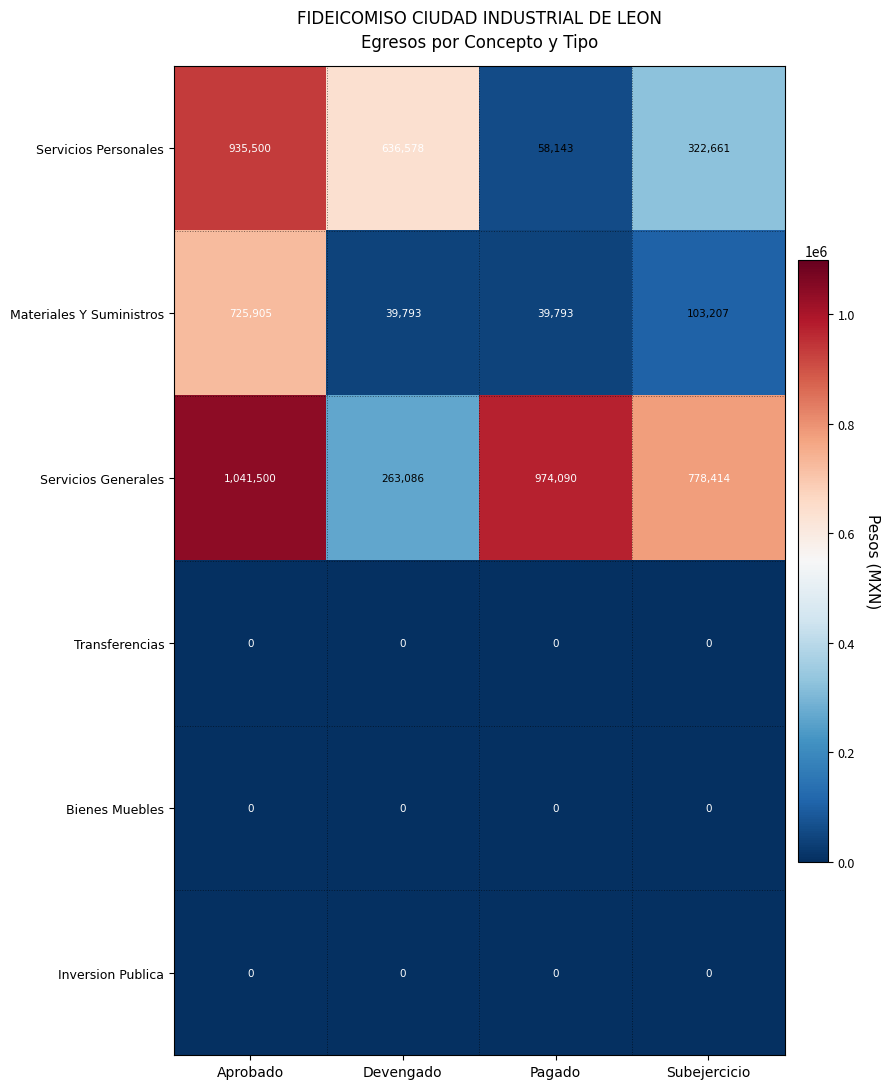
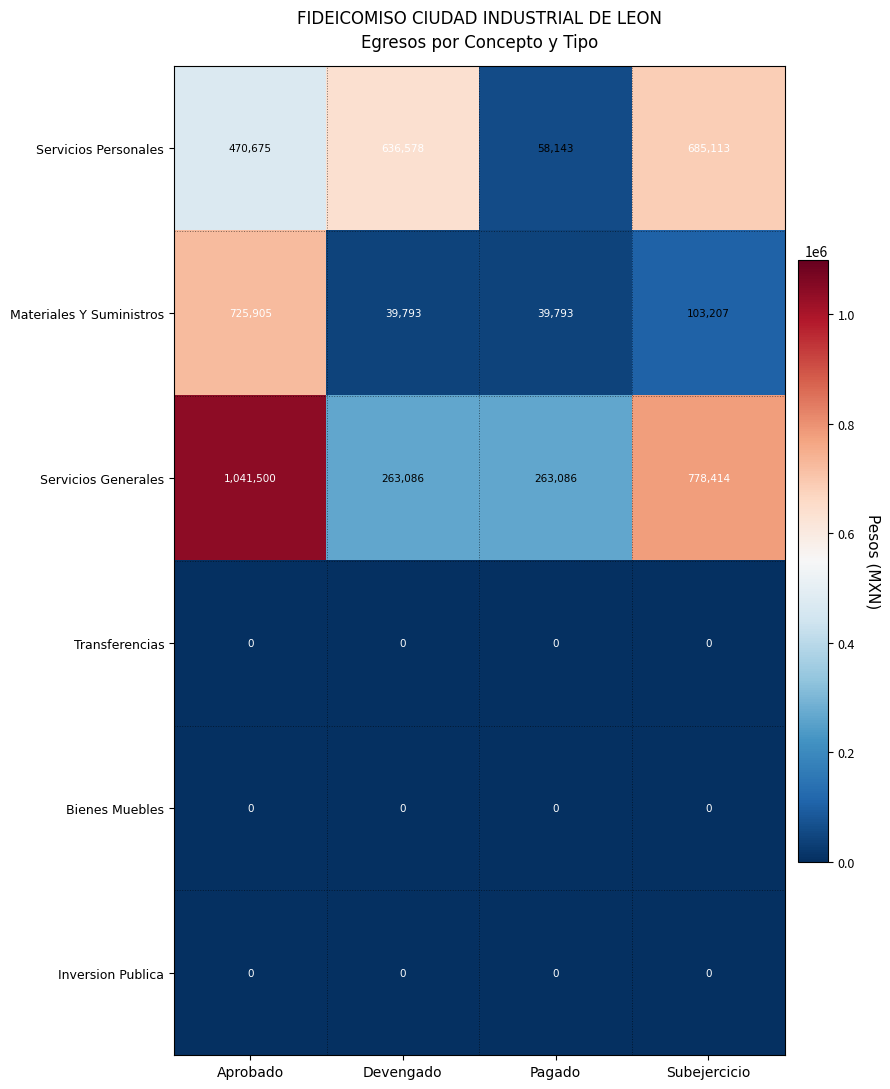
  {
    "Servicios Personales": {
-     "Aprobado": "935,500",
+     "Aprobado": "470,675",
      "Pagado": "58,143",
-     "Subejercicio": "322,661"
+     "Subejercicio": "685,113"
    },
    "Materiales Y Suministros": {
      "Aprobado": "725,905",
      "Devengado": "39,793",
      "Pagado": "39,793",
      "Subejercicio": "103,207"
    },
    "Servicios Generales": {
      "Aprobado": "1,041,500",
      "Devengado": "263,086",
-     "Pagado": "974,090",
+     "Pagado": "263,086",
      "Subejercicio": "778,414"
    },
    "Transferencias": {
      "Aprobado": "0",
      "Devengado": "0",
      "Pagado": "0",
      "Subejercicio": "0"
    },
    "Bienes Muebles": {
      "Aprobado": "0",
      "Devengado": "0",
      "Pagado": "0",
      "Subejercicio": "0"
    },
    "Inversion Publica": {
      "Aprobado": "0",
      "Devengado": "0",
      "Pagado": "0",
      "Subejercicio": "0"
    }
  }
